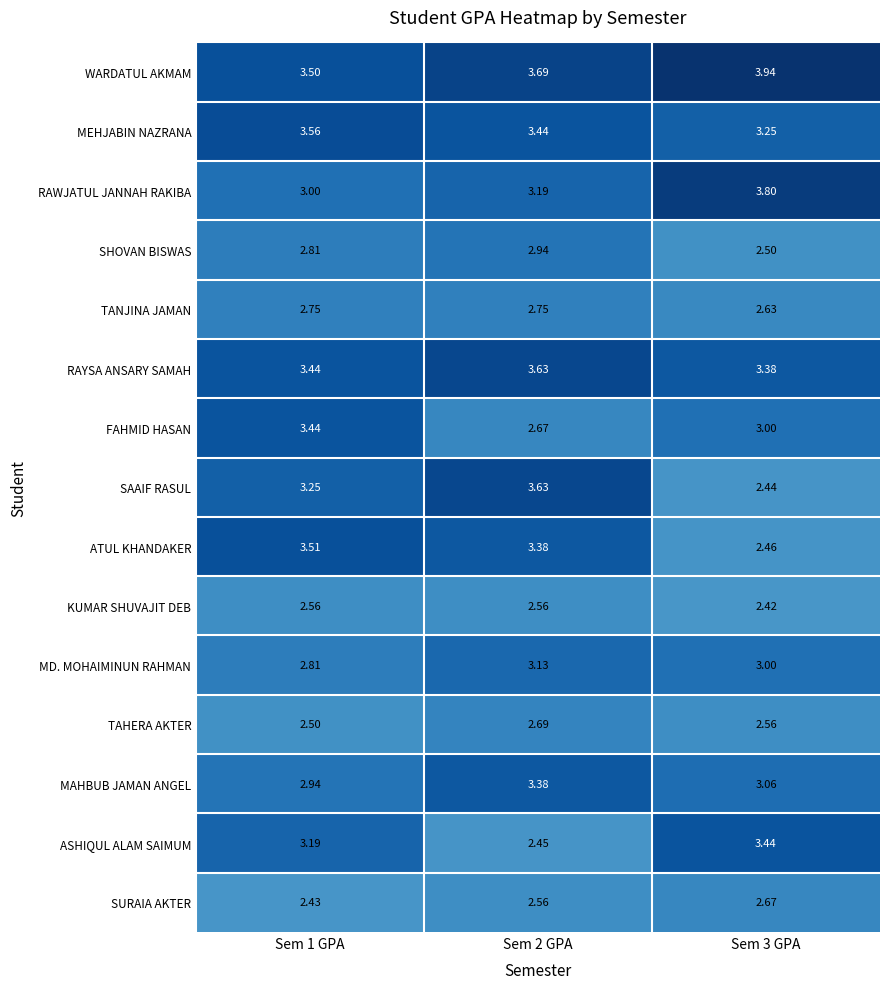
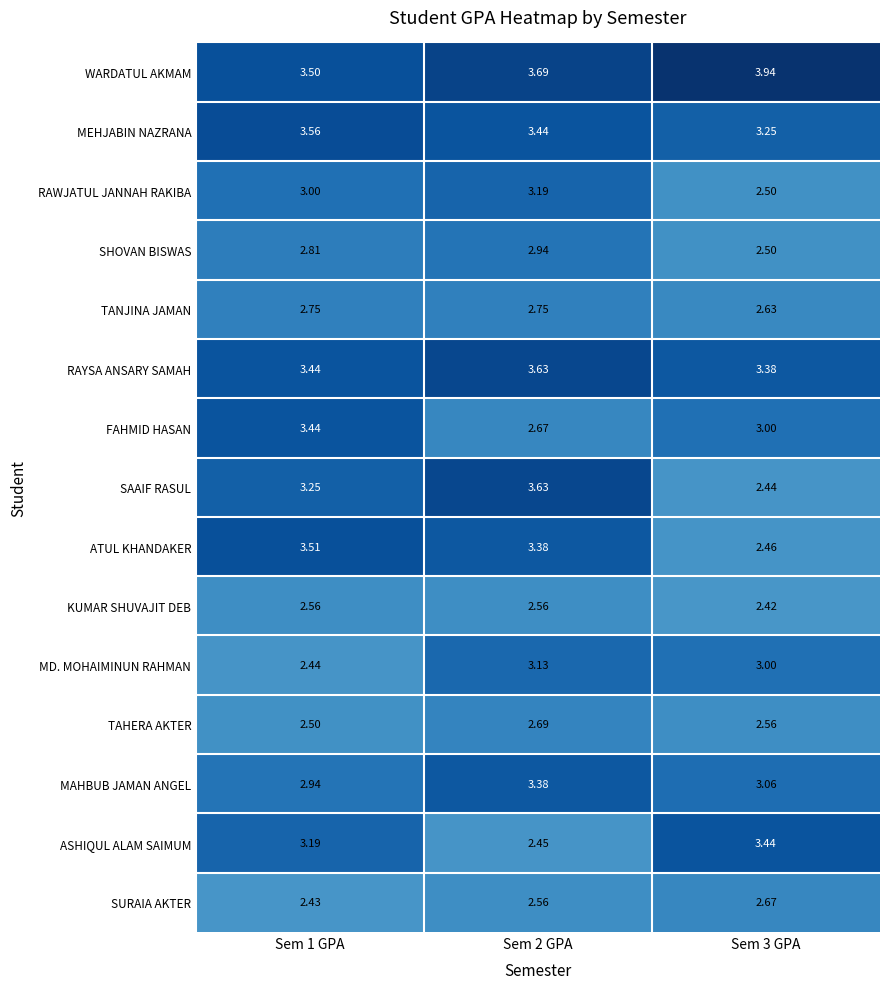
  {
    "WARDATUL AKMAM": {
      "Sem 1 GPA": 3.50,
      "Sem 2 GPA": 3.69,
      "Sem 3 GPA": 3.94
    },
    "MEHJABIN NAZRANA": {
      "Sem 1 GPA": 3.56,
      "Sem 2 GPA": 3.44,
      "Sem 3 GPA": 3.25
    },
    "RAWJATUL JANNAH RAKIBA": {
      "Sem 1 GPA": 3.00,
      "Sem 2 GPA": 3.19,
-     "Sem 3 GPA": 3.80
+     "Sem 3 GPA": 2.50
    },
    "SHOVAN BISWAS": {
      "Sem 1 GPA": 2.81,
      "Sem 2 GPA": 2.94,
      "Sem 3 GPA": 2.50
    },
    "TANJINA JAMAN": {
      "Sem 1 GPA": 2.75,
      "Sem 2 GPA": 2.75,
      "Sem 3 GPA": 2.63
    },
    "RAYSA ANSARY SAMAH": {
      "Sem 1 GPA": 3.44,
      "Sem 2 GPA": 3.63,
      "Sem 3 GPA": 3.38
    },
    "FAHMID HASAN": {
      "Sem 1 GPA": 3.44,
      "Sem 2 GPA": 2.67,
      "Sem 3 GPA": 3.00
    },
    "SAAIF RASUL": {
      "Sem 1 GPA": 3.25,
      "Sem 2 GPA": 3.63,
      "Sem 3 GPA": 2.44
    },
    "ATUL KHANDAKER": {
      "Sem 1 GPA": 3.51,
      "Sem 2 GPA": 3.38,
      "Sem 3 GPA": 2.46
    },
    "KUMAR SHUVAJIT DEB": {
      "Sem 1 GPA": 2.56,
      "Sem 2 GPA": 2.56,
      "Sem 3 GPA": 2.42
    },
    "MD. MOHAIMINUN RAHMAN": {
-     "Sem 1 GPA": 2.81,
+     "Sem 1 GPA": 2.44,
      "Sem 2 GPA": 3.13,
      "Sem 3 GPA": 3.00
    },
    "TAHERA AKTER": {
      "Sem 1 GPA": 2.50,
      "Sem 2 GPA": 2.69,
      "Sem 3 GPA": 2.56
    },
    "MAHBUB JAMAN ANGEL": {
      "Sem 1 GPA": 2.94,
      "Sem 2 GPA": 3.38,
      "Sem 3 GPA": 3.06
    },
    "ASHIQUL ALAM SAIMUM": {
      "Sem 1 GPA": 3.19,
      "Sem 2 GPA": 2.45,
      "Sem 3 GPA": 3.44
    },
    "SURAIA AKTER": {
      "Sem 1 GPA": 2.43,
      "Sem 2 GPA": 2.56,
      "Sem 3 GPA": 2.67
    }
  }
